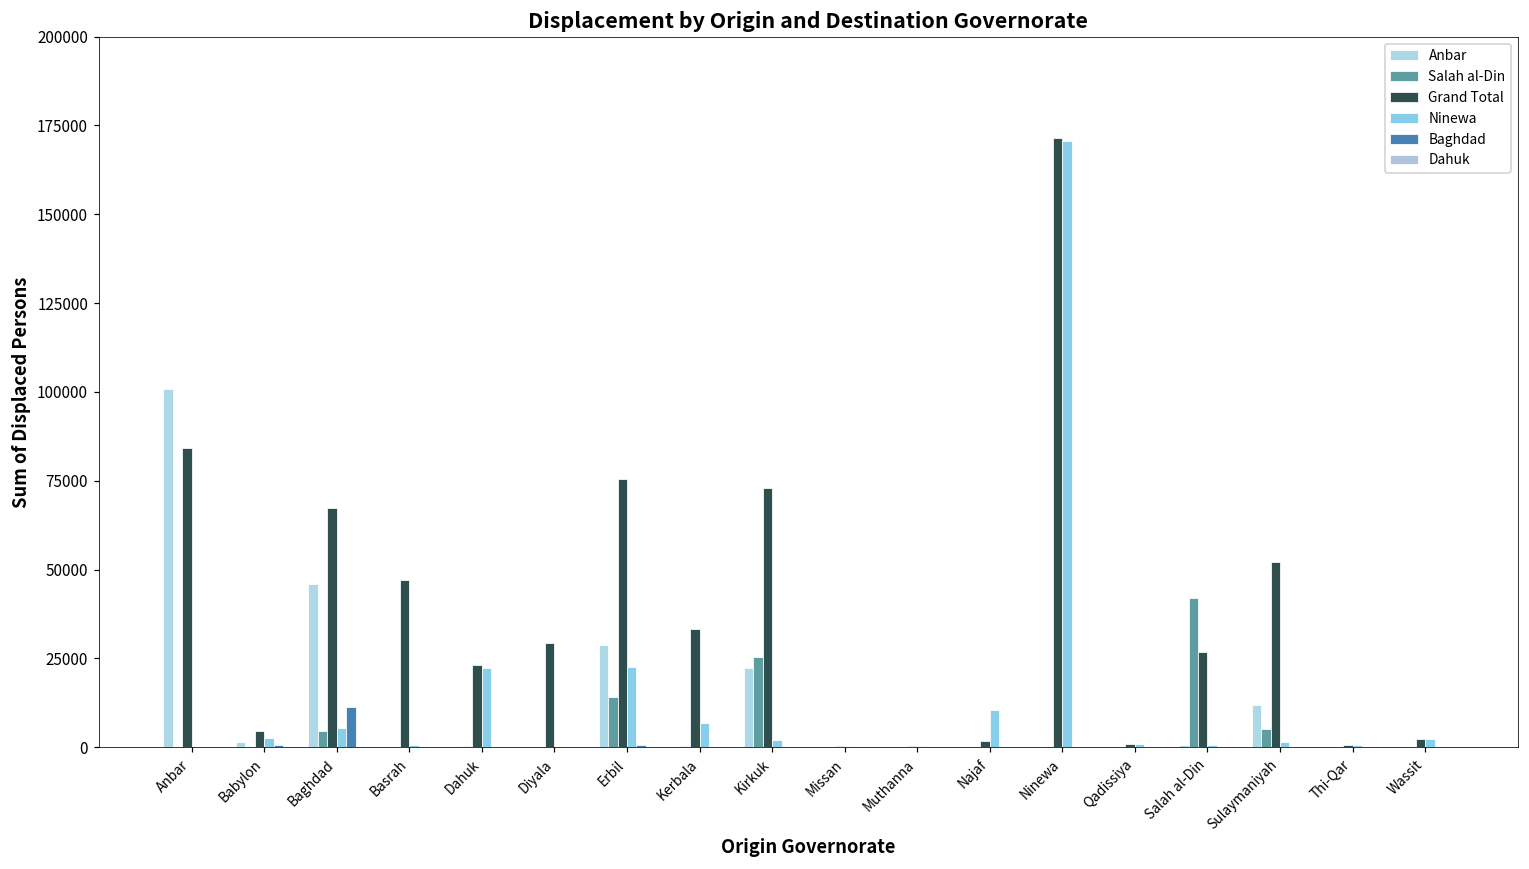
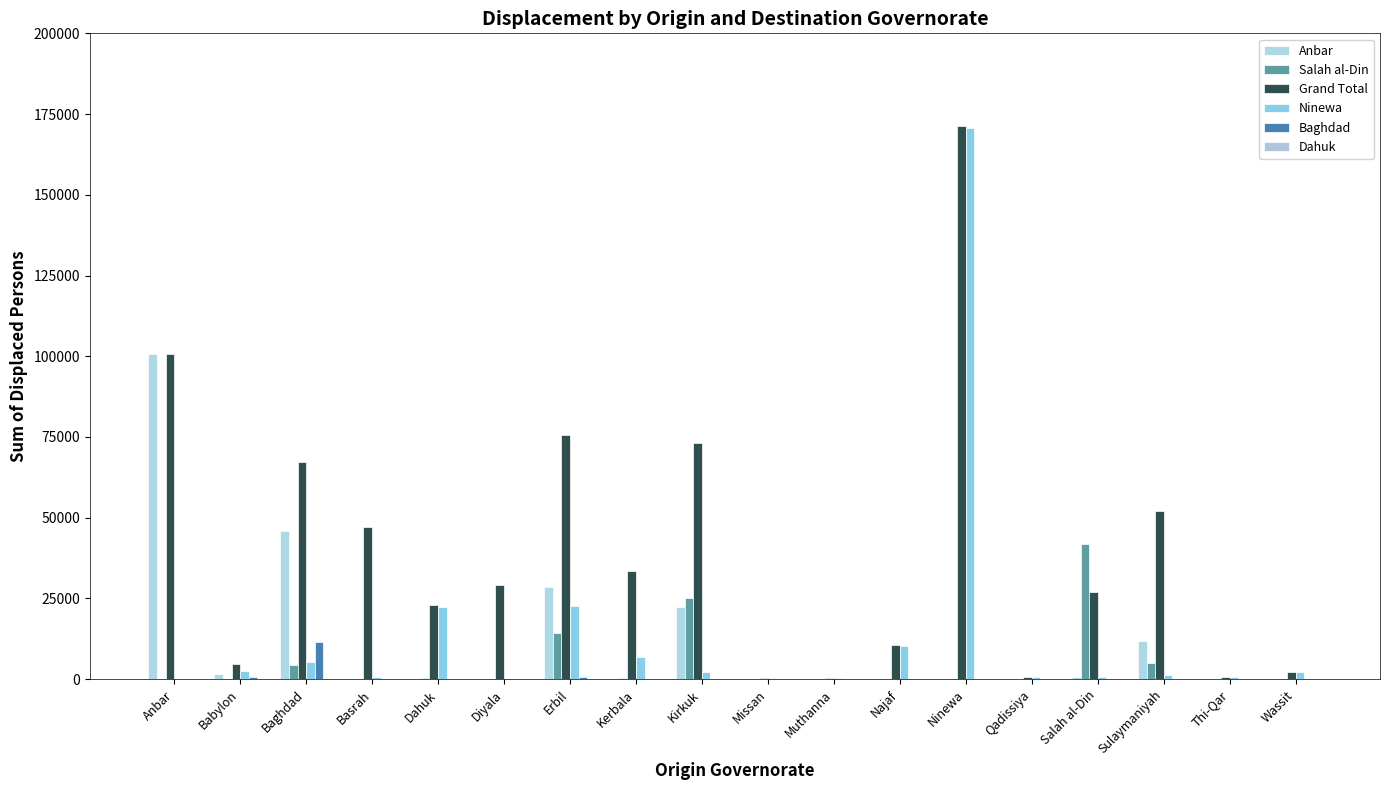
  {
    "Grand Total": {
-     "Anbar": 84000,
+     "Anbar": 101000,
      "Babylon": 5000,
      "Baghdad": 67000,
      "Basrah": 47000,
      "Dahuk": 23000,
      "Diyala": 29000,
      "Erbil": 75000,
      "Kerbala": 33000,
      "Kirkuk": 73000,
-     "Najaf": 2000,
+     "Najaf": 11000,
      "Ninewa": 171000,
      "Qadissiya": 1000,
      "Salah al-Din": 27000,
      "Sulaymaniyah": 52000,
      "Wassit": 2000
    }
  }
